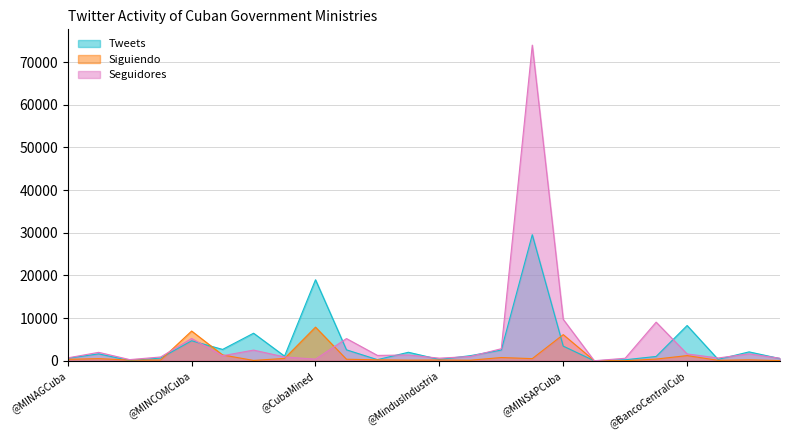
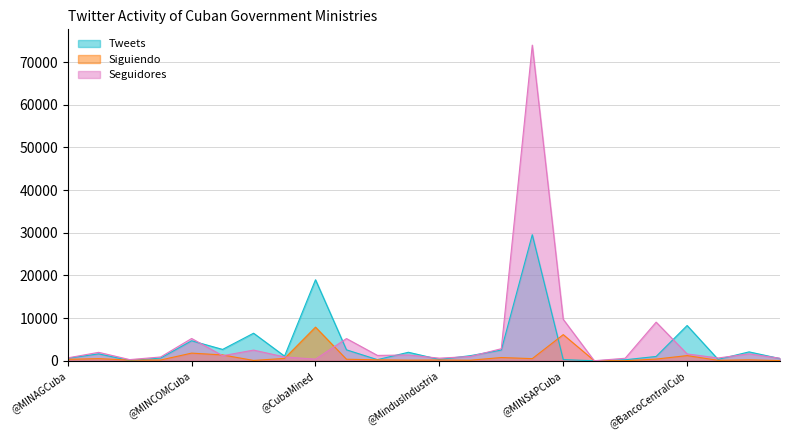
  {
    "Tweets": {
      "@CubaMined": 19000,
-     "@MINSAPCuba": 3000,
+     "@MINSAPCuba": 0,
      "@BancoCentralCub": 8000
    },
    "Siguiendo": {
-     "@MINCOMCuba": 7000,
+     "@MINCOMCuba": 2000,
      "@CubaMined": 8000,
      "@MINSAPCuba": 6000
    },
    "Seguidores": {
      "@CubaMined": 0,
      "@MINSAPCuba": 10000
    }
  }
